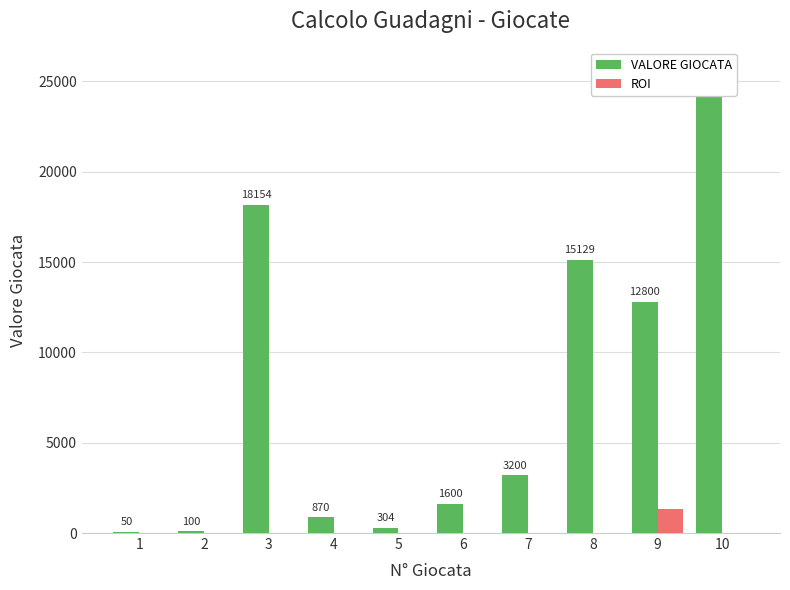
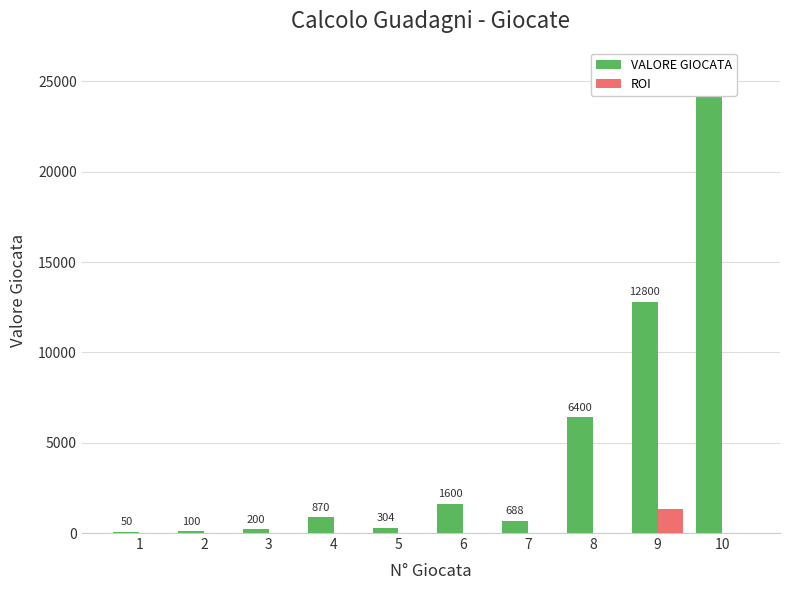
  {
    "VALORE GIOCATA": {
      "1": 50,
      "2": 100,
-     "3": 18154,
+     "3": 200,
      "4": 870,
      "5": 304,
      "6": 1600,
-     "7": 3200,
-     "8": 15129,
+     "7": 688,
+     "8": 6400,
      "9": 12800
    },
    "ROI": {
      "9": 1300
    }
  }
